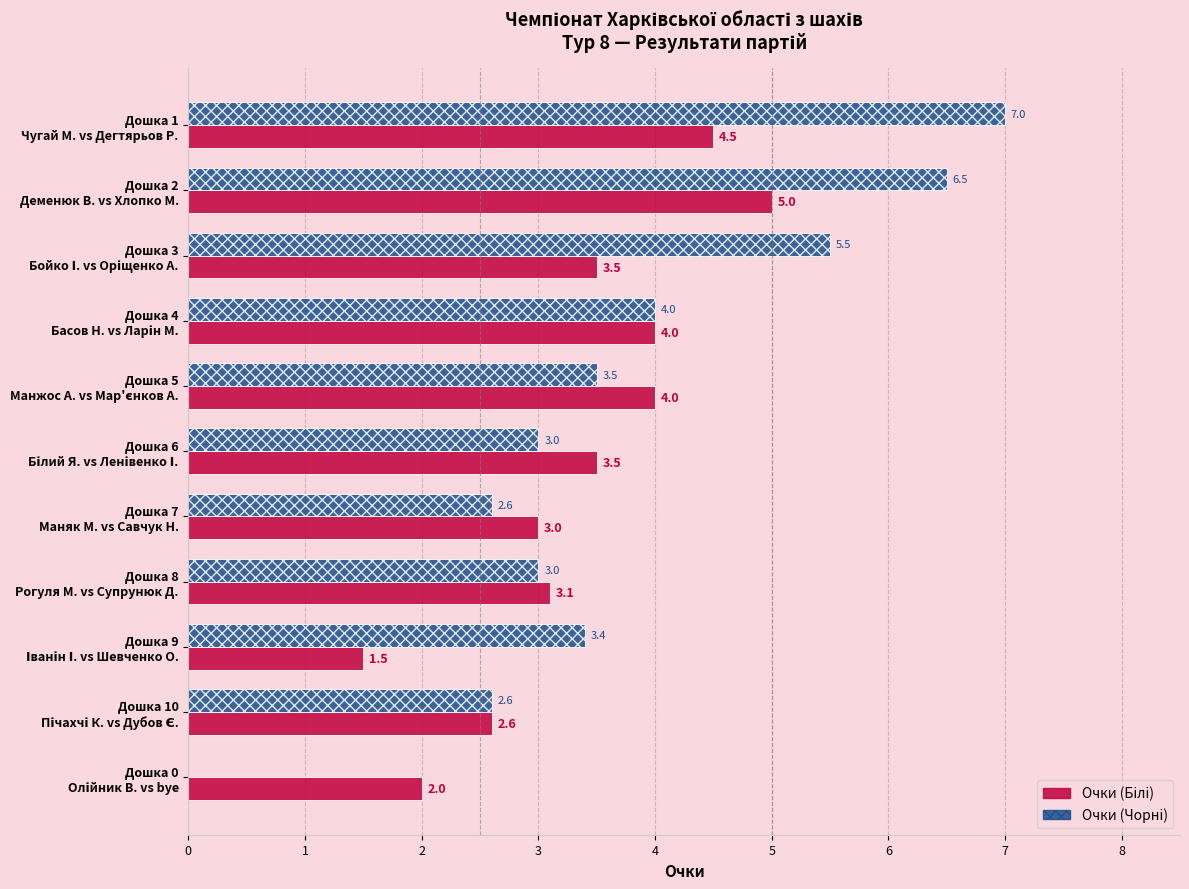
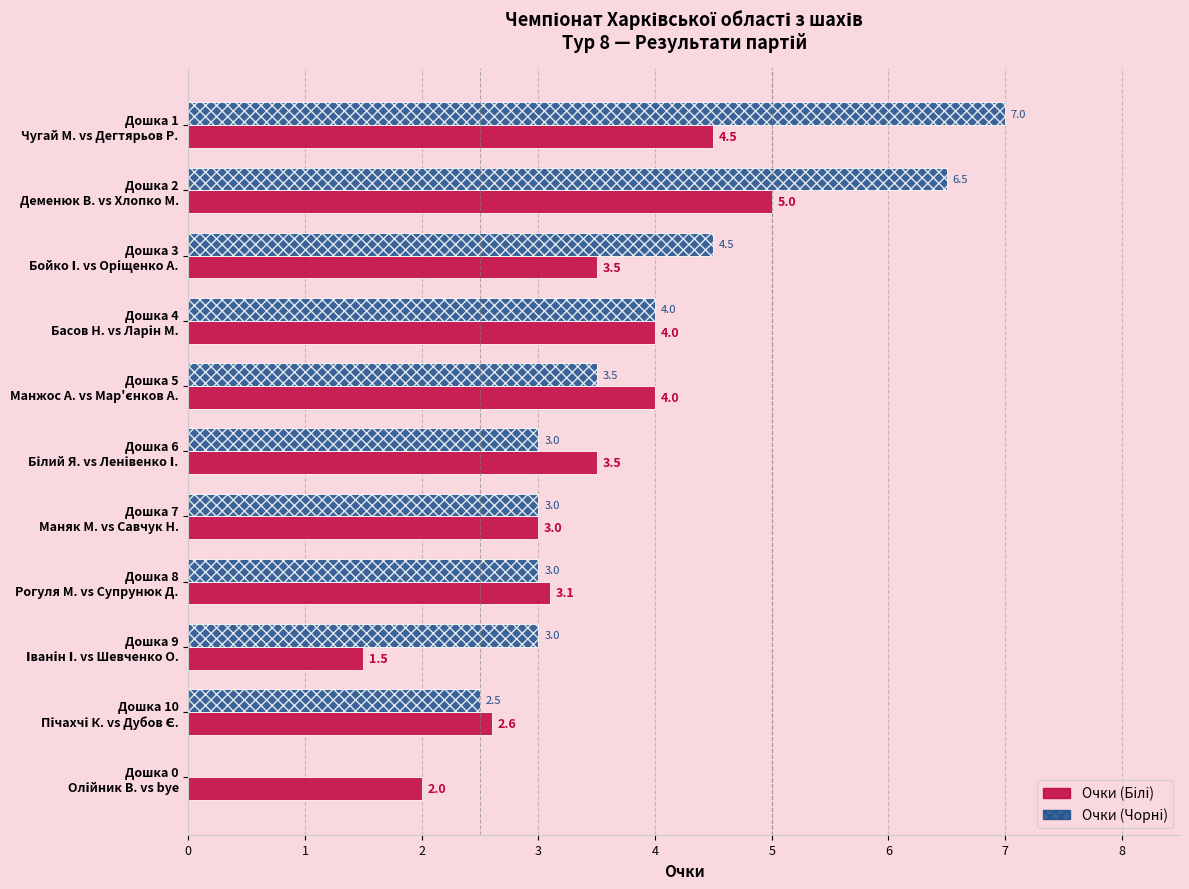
  {
    "Очки (Білі)": {
      "Дошка 1 Чугай М. vs Дегтярьов Р.": 4.5,
      "Дошка 2 Деменюк В. vs Хлопко М.": 5.0,
      "Дошка 3 Бойко І. vs Оріщенко А.": 3.5,
      "Дошка 4 Басов Н. vs Ларін М.": 4.0,
      "Дошка 5 Манжос А. vs Мар'єнков А.": 4.0,
      "Дошка 6 Білий Я. vs Ленівенко І.": 3.5,
      "Дошка 7 Маняк М. vs Савчук Н.": 3.0,
      "Дошка 8 Рогуля М. vs Супрунюк Д.": 3.1,
      "Дошка 9 Іванін І. vs Шевченко О.": 1.5,
      "Дошка 10 Пічахчі К. vs Дубов Є.": 2.6,
      "Дошка 0 Олійник В. vs bye": 2.0
    },
    "Очки (Чорні)": {
      "Дошка 1 Чугай М. vs Дегтярьов Р.": 7.0,
      "Дошка 2 Деменюк В. vs Хлопко М.": 6.5,
-     "Дошка 3 Бойко І. vs Оріщенко А.": 5.5,
+     "Дошка 3 Бойко І. vs Оріщенко А.": 4.5,
      "Дошка 4 Басов Н. vs Ларін М.": 4.0,
      "Дошка 5 Манжос А. vs Мар'єнков А.": 3.5,
      "Дошка 6 Білий Я. vs Ленівенко І.": 3.0,
-     "Дошка 7 Маняк М. vs Савчук Н.": 2.6,
+     "Дошка 7 Маняк М. vs Савчук Н.": 3.0,
      "Дошка 8 Рогуля М. vs Супрунюк Д.": 3.0,
-     "Дошка 9 Іванін І. vs Шевченко О.": 3.4,
-     "Дошка 10 Пічахчі К. vs Дубов Є.": 2.6
+     "Дошка 9 Іванін І. vs Шевченко О.": 3.0,
+     "Дошка 10 Пічахчі К. vs Дубов Є.": 2.5
    }
  }
